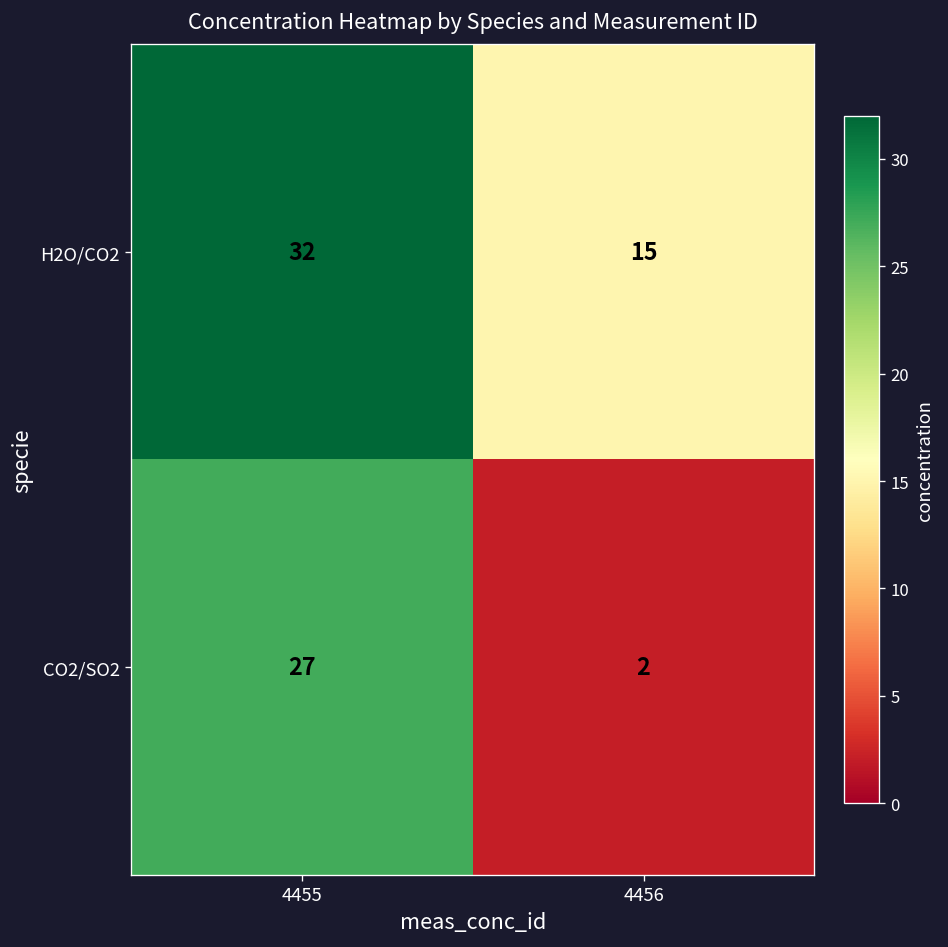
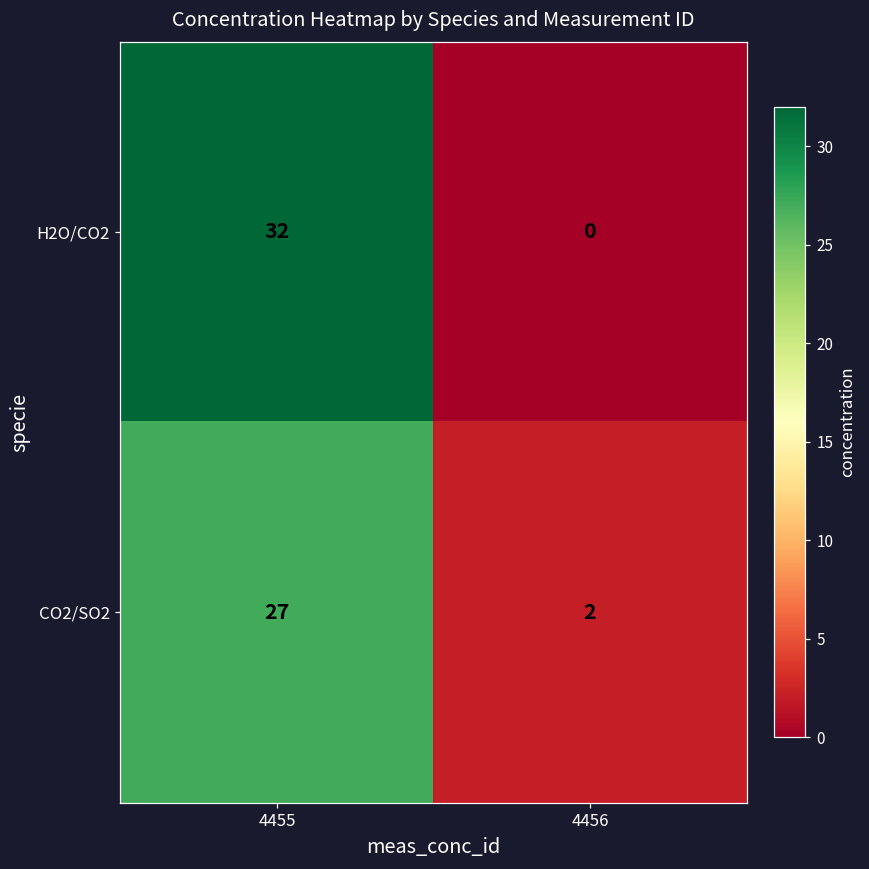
  {
    "H2O/CO2": {
      "4455": 32,
-     "4456": 15
+     "4456": 0
    },
    "CO2/SO2": {
      "4455": 27,
      "4456": 2
    }
  }
